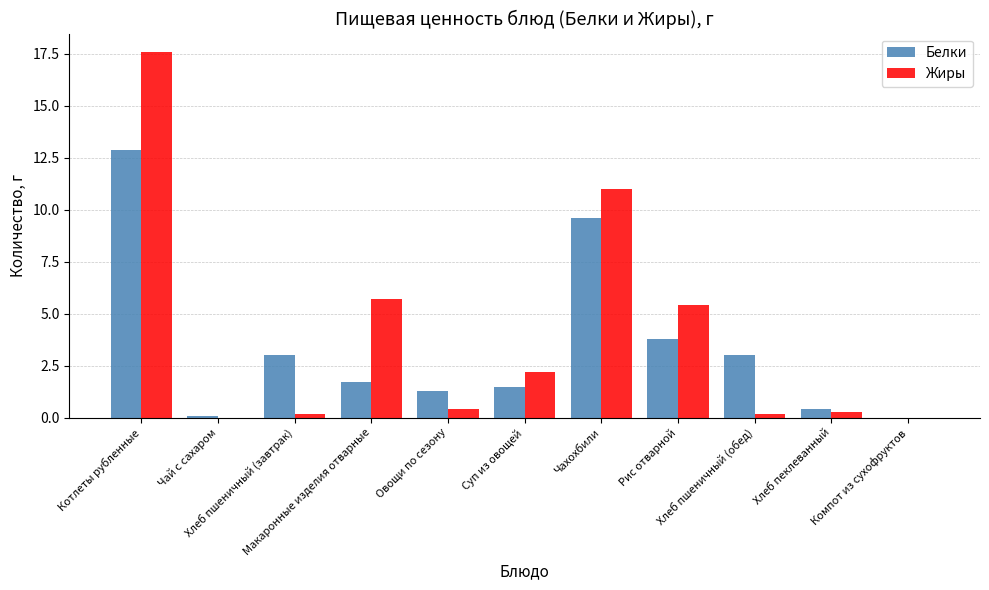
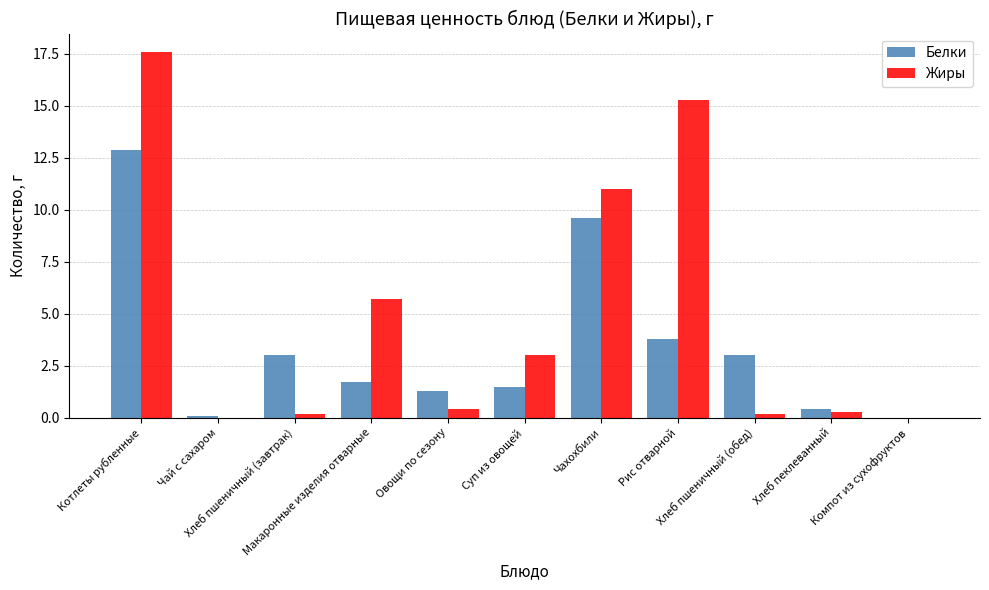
  {
    "Белки": {
      "Котлеты рубленные": 12.9,
      "Хлеб пшеничный (завтрак)": 3.0,
      "Макаронные изделия отварные": 1.7,
      "Овощи по сезону": 1.3,
      "Суп из овощей": 1.5,
      "Чахохбили": 9.6,
      "Рис отварной": 3.8,
      "Хлеб пшеничный (обед)": 3.0,
      "Хлеб пеклеванный": 0.4,
      "Компот из сухофруктов": 0.0
    },
    "Жиры": {
      "Котлеты рубленные": 17.6,
      "Чай с сахаром": 0.0,
      "Хлеб пшеничный (завтрак)": 0.2,
      "Макаронные изделия отварные": 5.7,
      "Овощи по сезону": 0.4,
-     "Суп из овощей": 2.2,
+     "Суп из овощей": 3.0,
      "Чахохбили": 11.0,
-     "Рис отварной": 5.4,
+     "Рис отварной": 15.3,
      "Хлеб пшеничный (обед)": 0.2,
      "Хлеб пеклеванный": 0.3,
      "Компот из сухофруктов": 0.0
    }
  }
